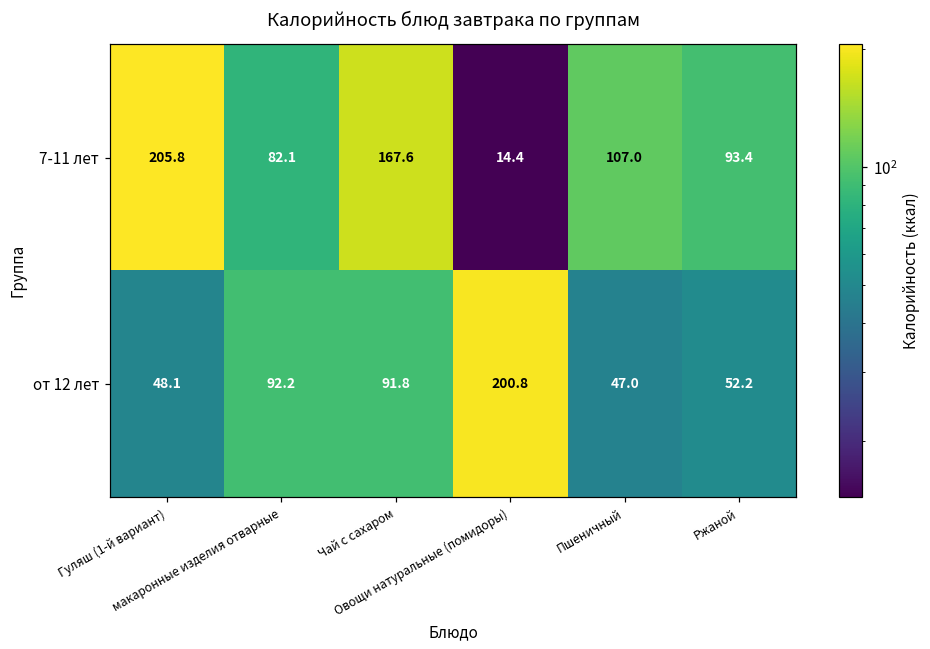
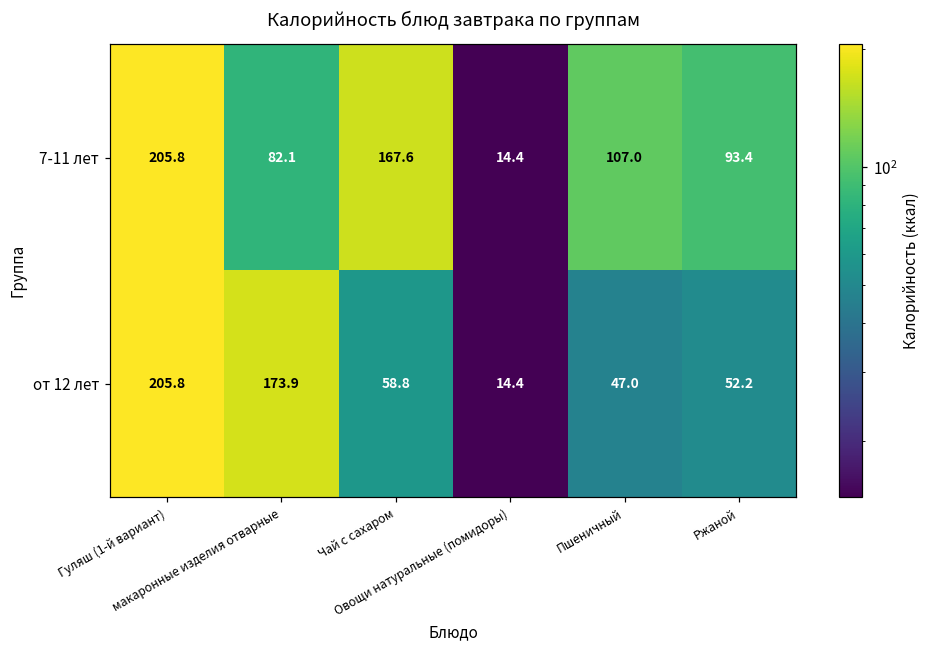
  {
    "7-11 лет": {
      "Гуляш (1-й вариант)": 205.8,
      "макаронные изделия отварные": 82.1,
      "Чай с сахаром": 167.6,
      "Овощи натуральные (помидоры)": 14.4,
      "Пшеничный": 107.0,
      "Ржаной": 93.4
    },
    "от 12 лет": {
-     "Гуляш (1-й вариант)": 48.1,
-     "макаронные изделия отварные": 92.2,
-     "Чай с сахаром": 91.8,
-     "Овощи натуральные (помидоры)": 200.8,
+     "Гуляш (1-й вариант)": 205.8,
+     "макаронные изделия отварные": 173.9,
+     "Чай с сахаром": 58.8,
+     "Овощи натуральные (помидоры)": 14.4,
      "Пшеничный": 47.0,
      "Ржаной": 52.2
    }
  }
